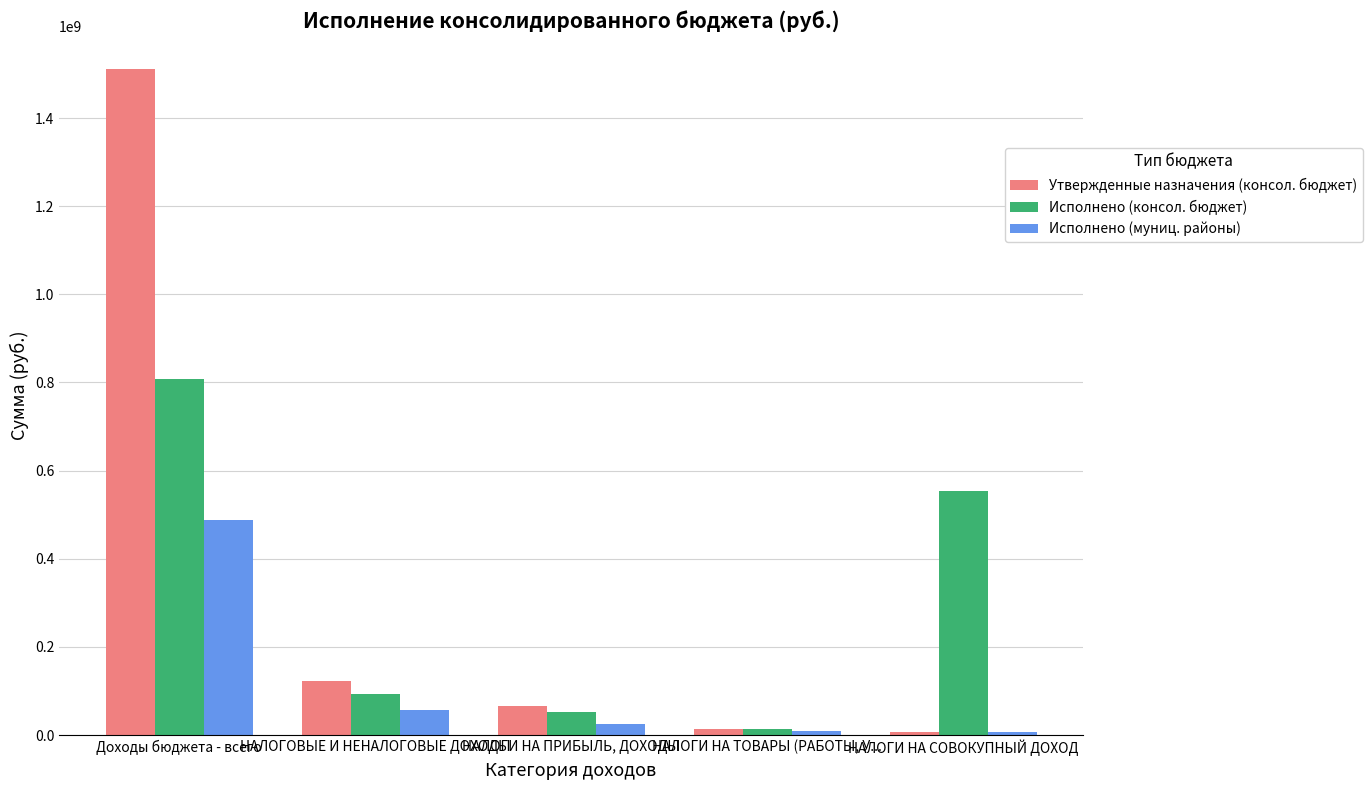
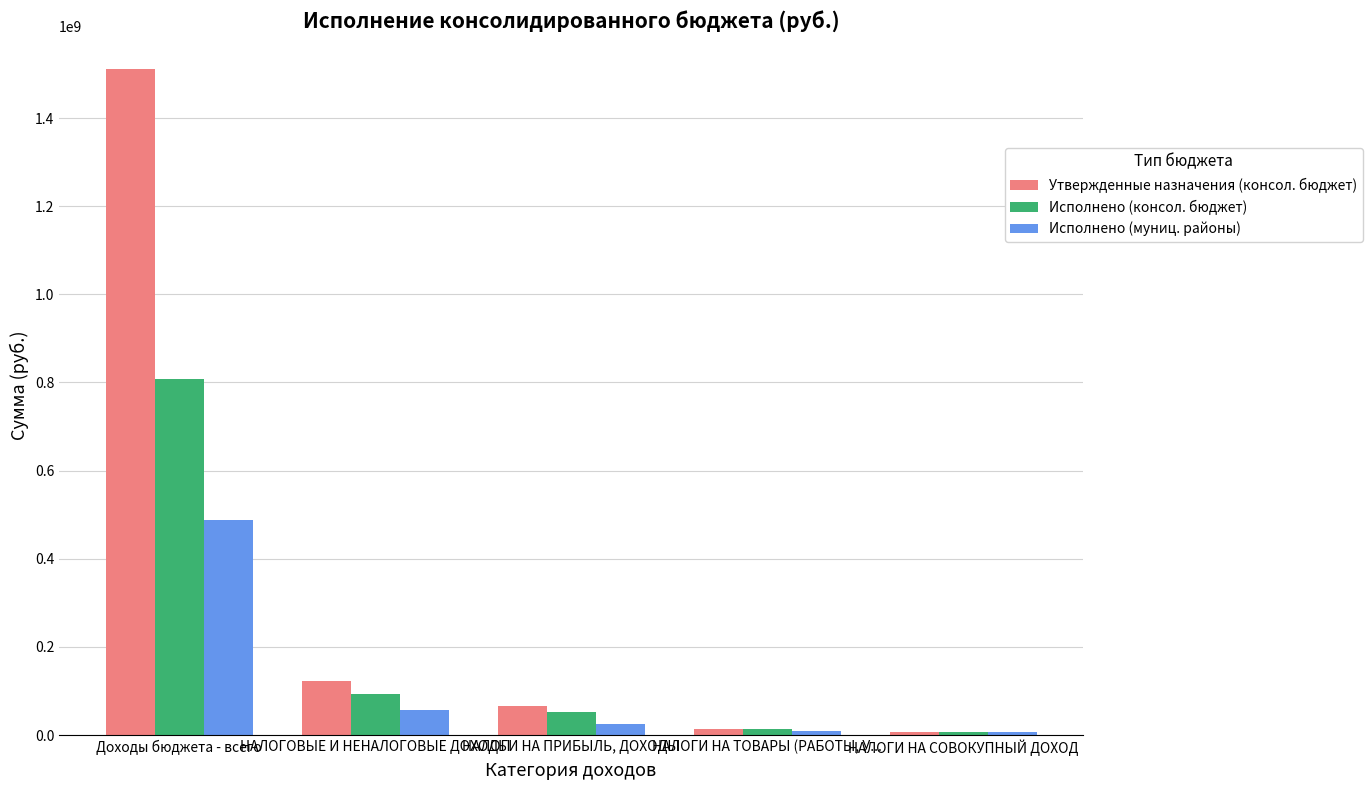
  {
    "Исполнено (консол. бюджет)": {
      "Доходы бюджета - всего": 810000000,
      "НАЛОГИ НА ТОВАРЫ (РАБОТЫ, У...": 10000000,
-     "НАЛОГИ НА СОВОКУПНЫЙ ДОХОД": 550000000
+     "НАЛОГИ НА СОВОКУПНЫЙ ДОХОД": 10000000
    }
  }
